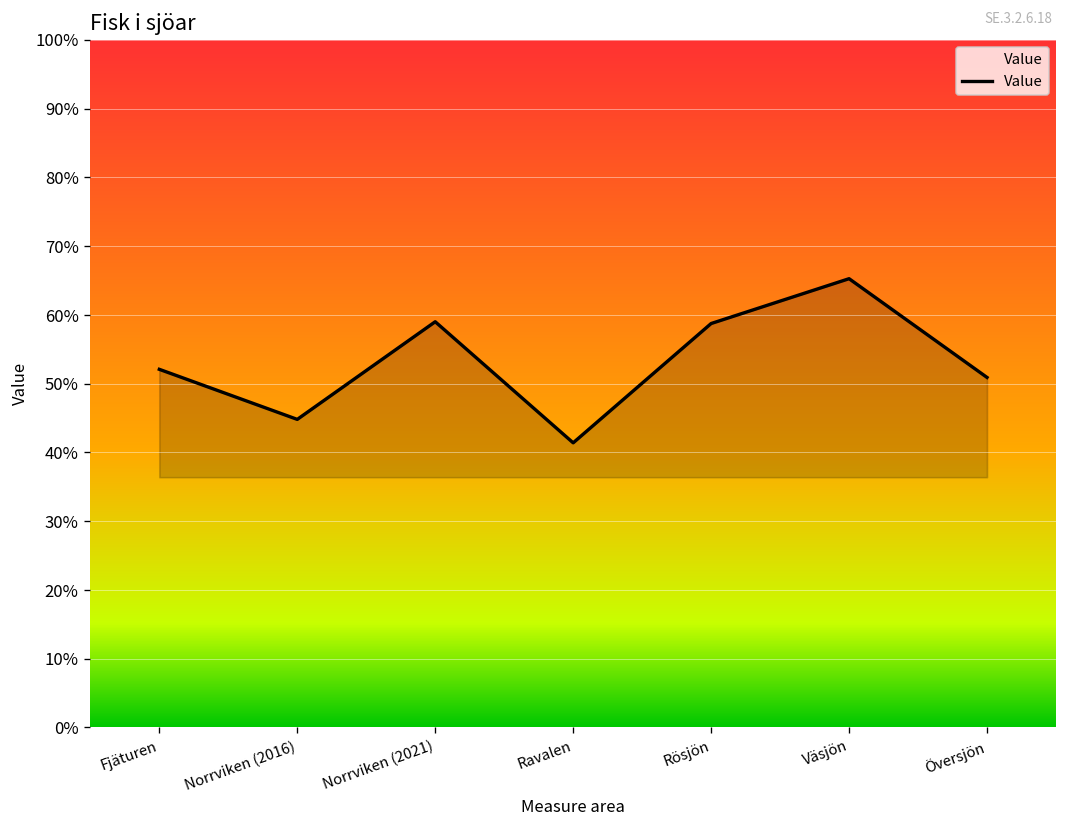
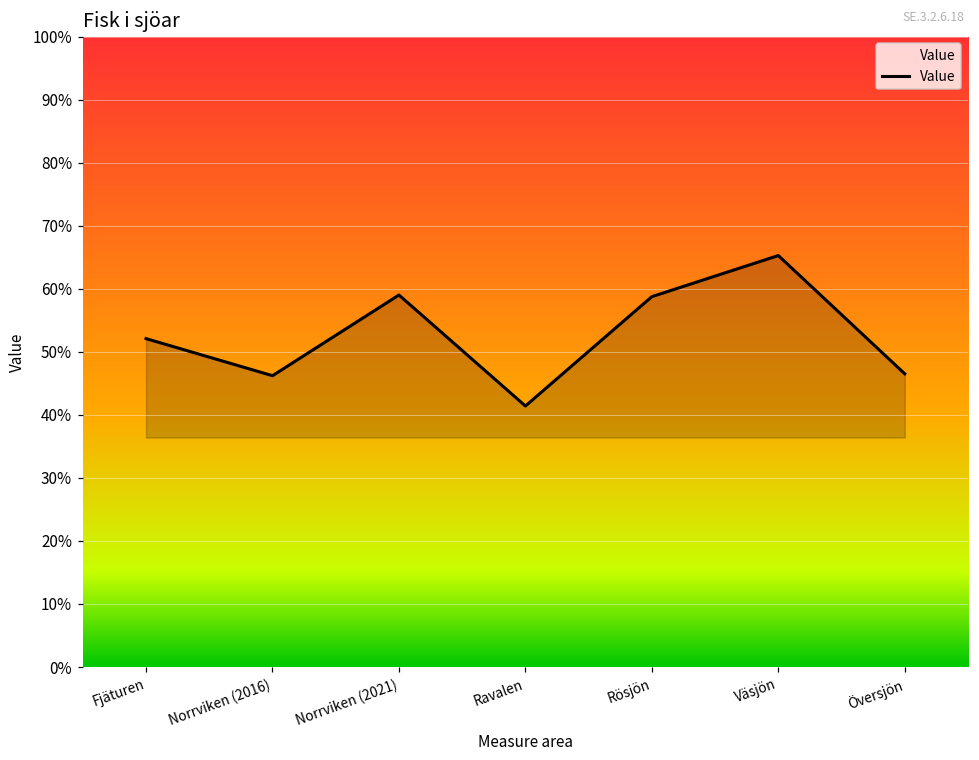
  {
    "Fjäturen": "52%",
-   "Norrviken (2016)": "45%",
+   "Norrviken (2016)": "46%",
    "Norrviken (2021)": "59%",
    "Ravalen": "41%",
    "Rösjön": "59%",
    "Väsjön": "65%",
-   "Översjön": "51%"
+   "Översjön": "47%"
  }
